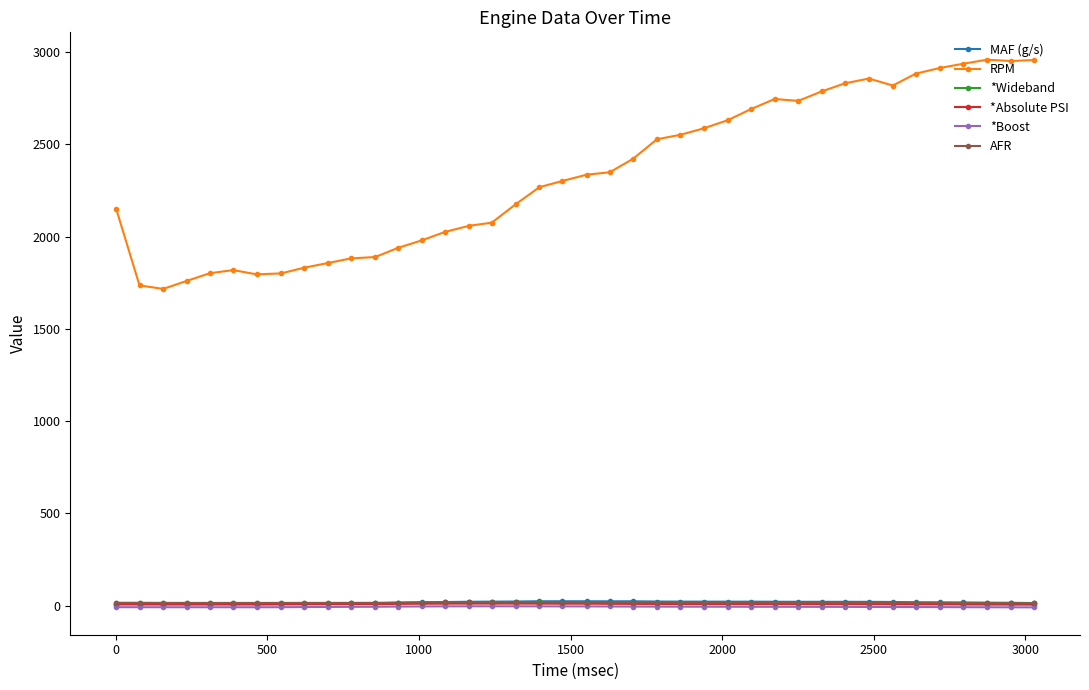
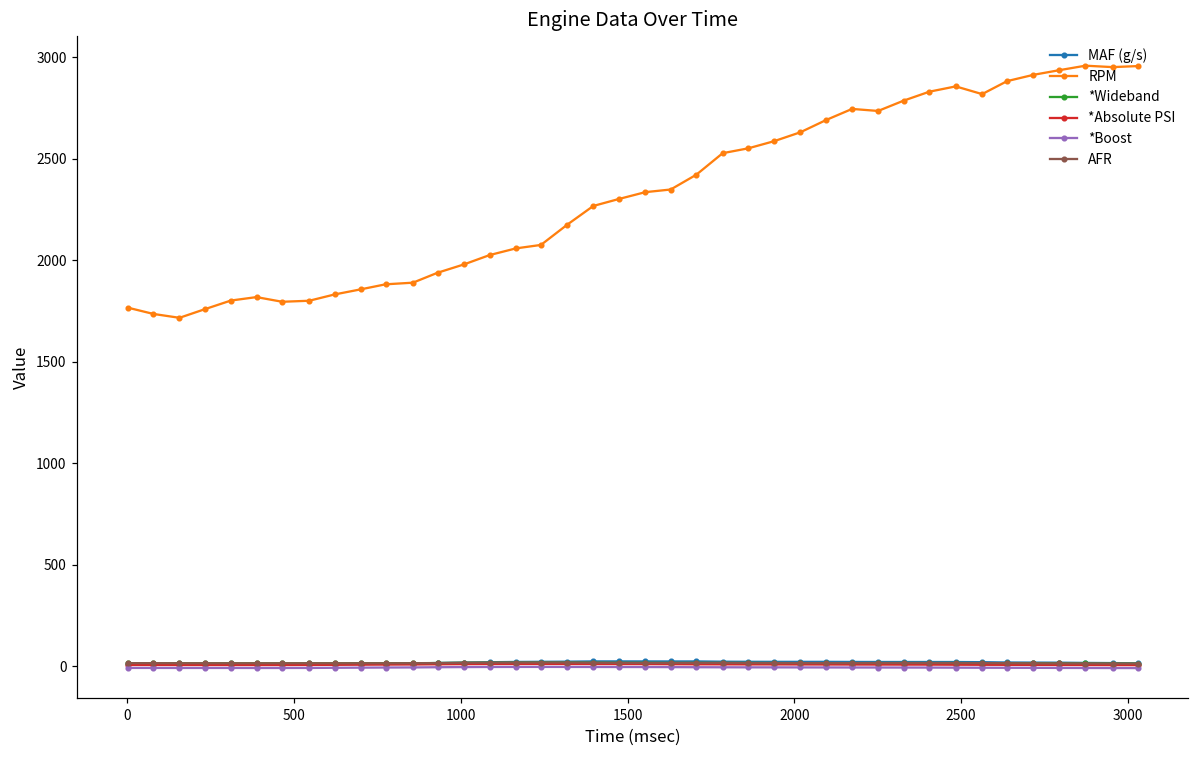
  {
    "RPM": {
-     "0": 2150
+     "0": 1770
    },
    "*Boost": {
      "0": -10
    }
  }
